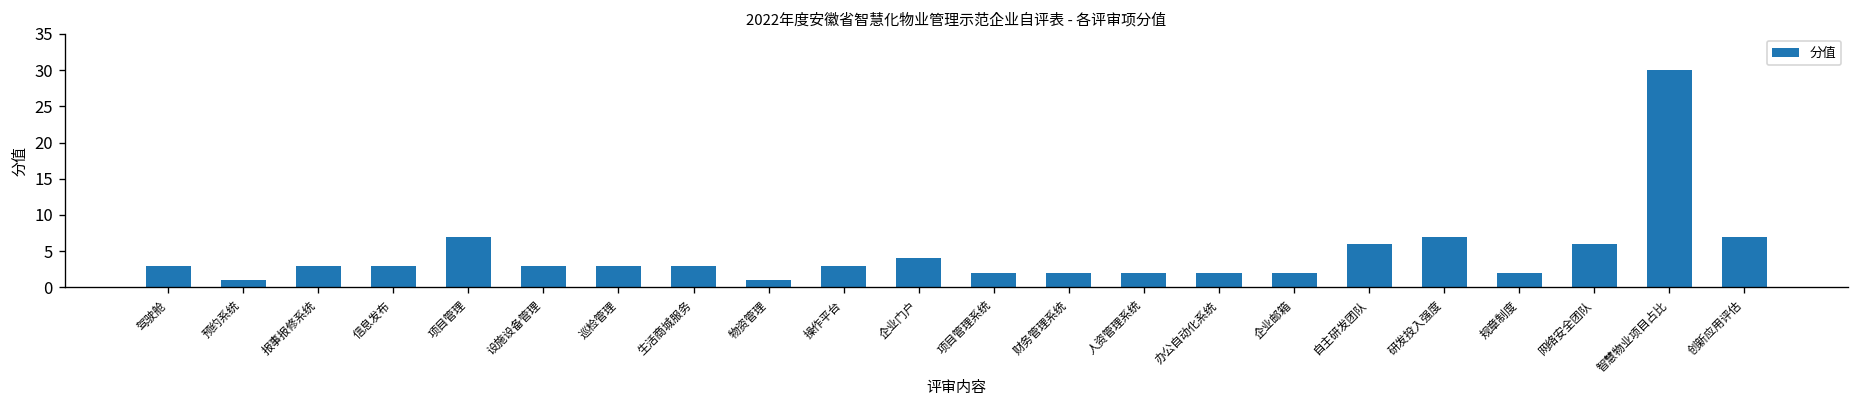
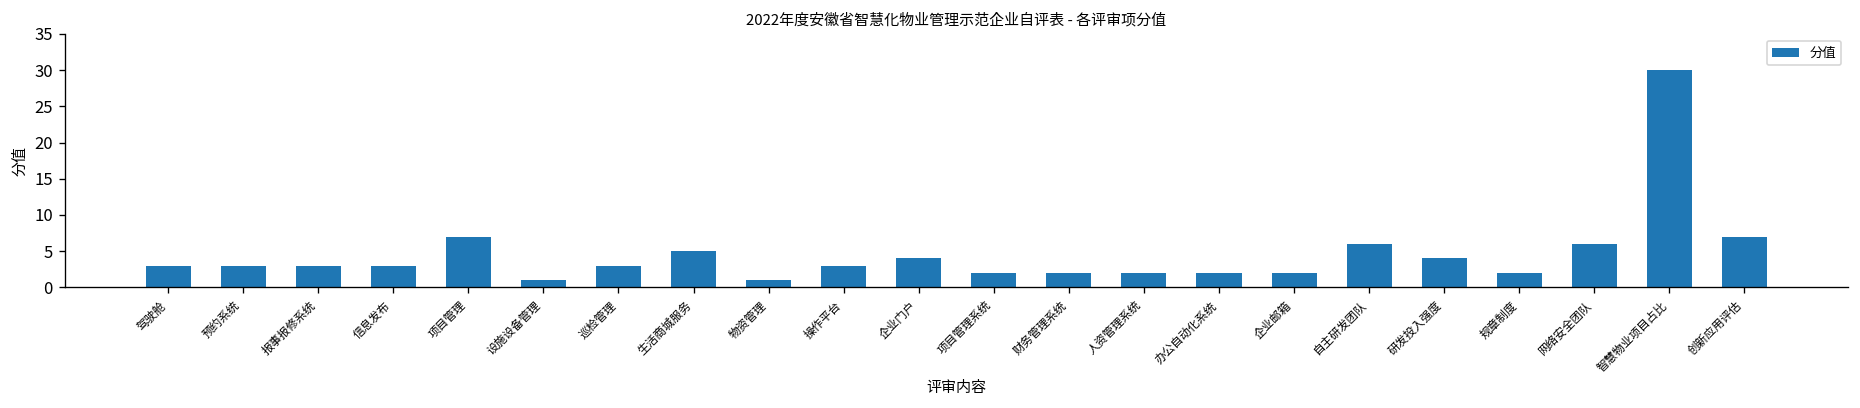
  {
    "驾驶舱": 3,
-   "预约系统": 1,
+   "预约系统": 3,
    "报事报修系统": 3,
    "信息发布": 3,
    "项目管理": 7,
-   "设施设备管理": 3,
+   "设施设备管理": 1,
    "巡检管理": 3,
-   "生活商城服务": 3,
+   "生活商城服务": 5,
    "物资管理": 1,
    "操作平台": 3,
    "企业门户": 4,
    "项目管理系统": 2,
    "财务管理系统": 2,
    "人资管理系统": 2,
    "办公自动化系统": 2,
    "企业邮箱": 2,
    "自主研发团队": 6,
-   "研发投入强度": 7,
+   "研发投入强度": 4,
    "规章制度": 2,
    "网络安全团队": 6,
    "智慧物业项目占比": 30,
    "创新应用评估": 7
  }
